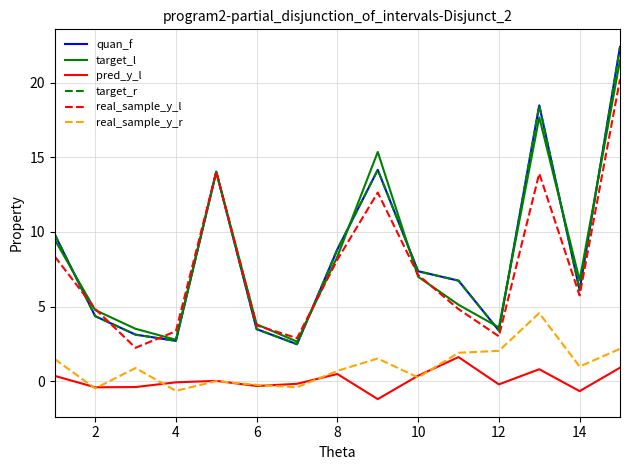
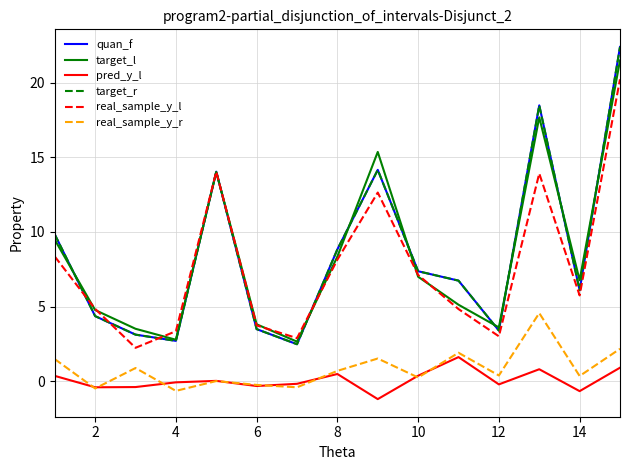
  {
    "real_sample_y_r": {
      "4": -0.6,
      "8": 0.7,
-     "12": 2.0,
-     "14": 1.0
+     "12": 0.4,
+     "14": 0.3
    }
  }
